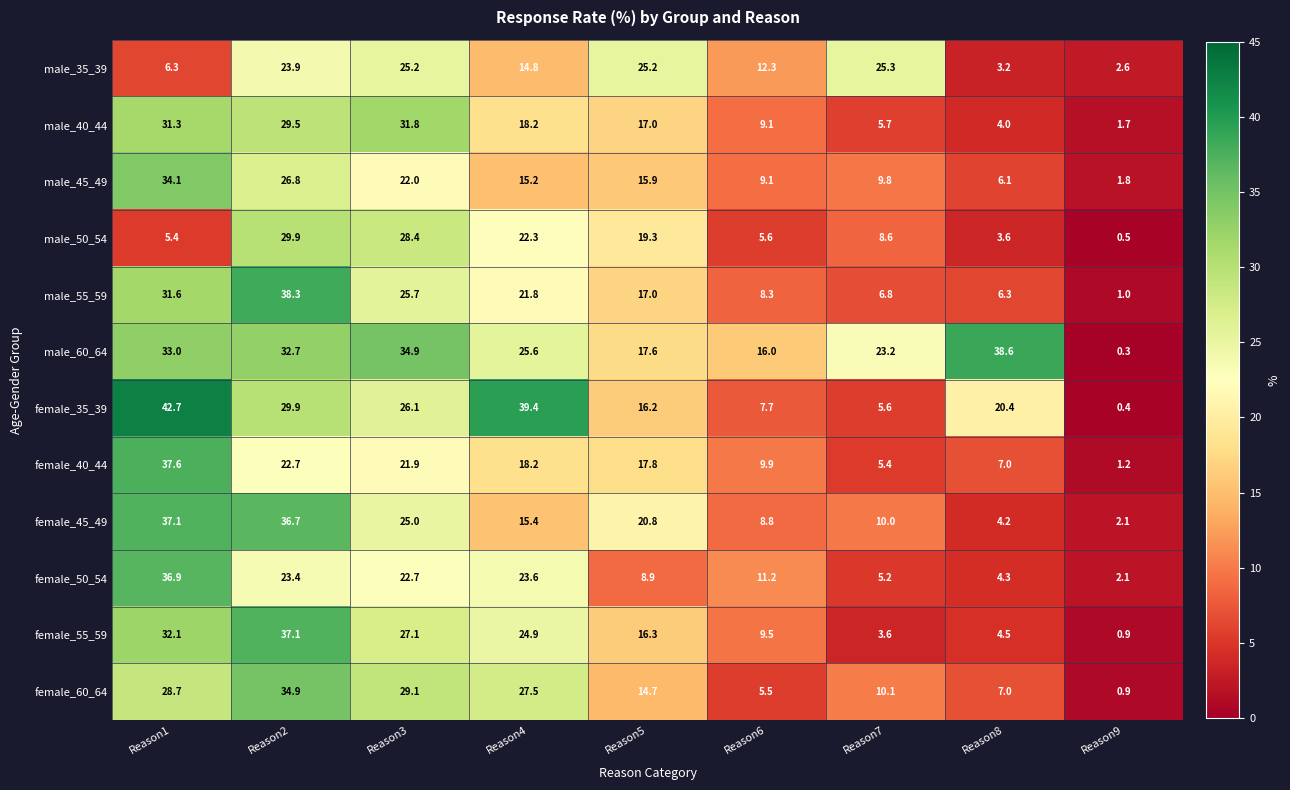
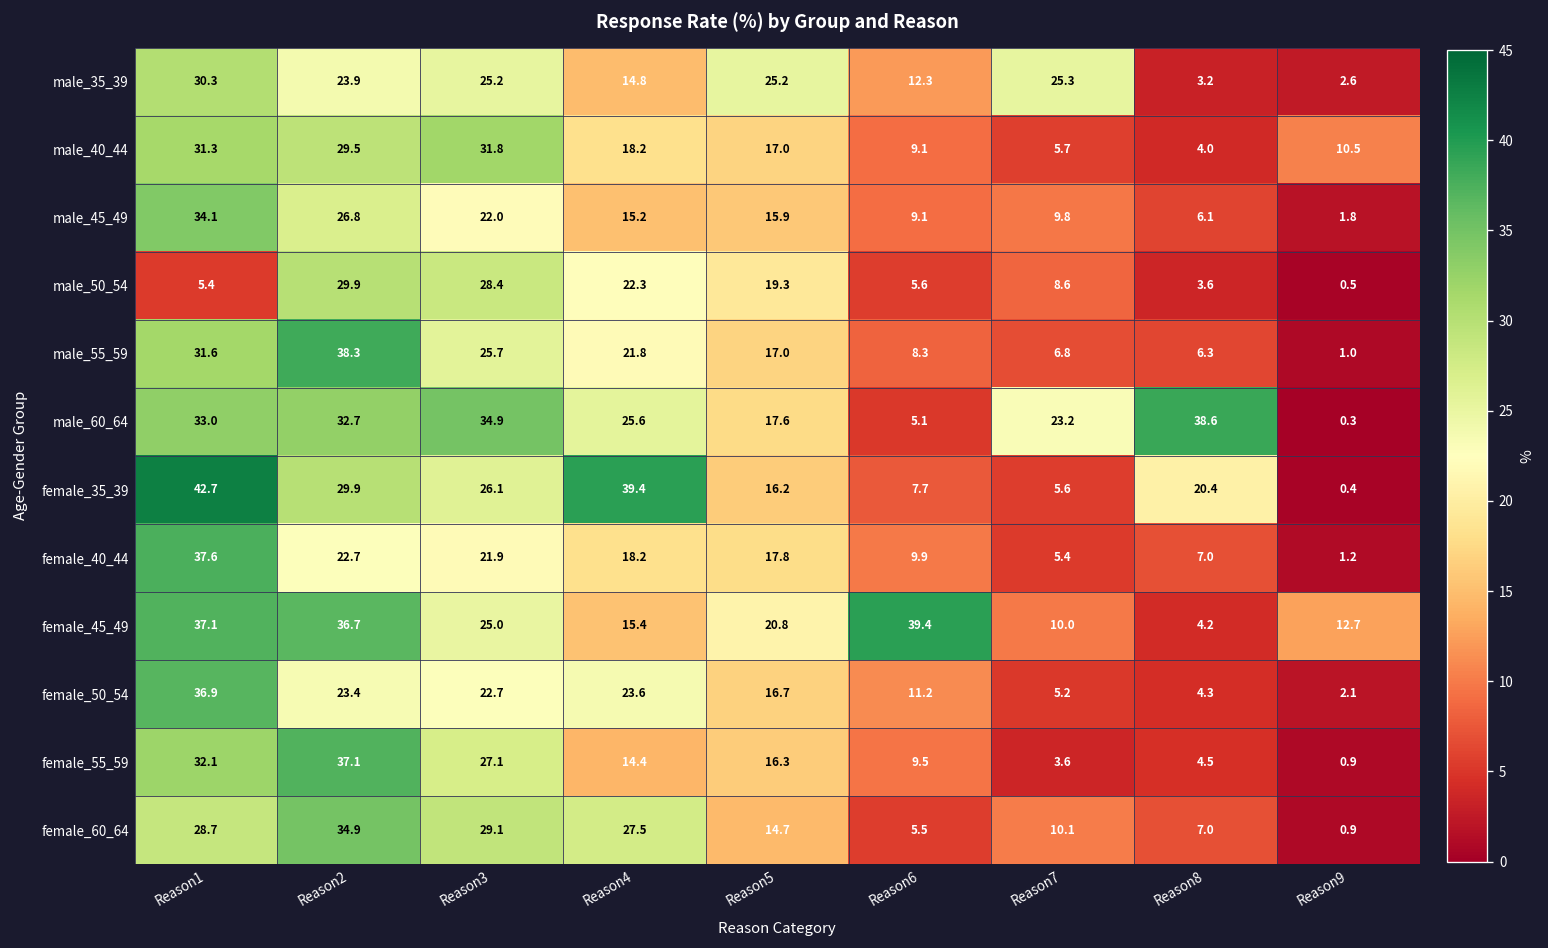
  {
    "male_35_39": {
-     "Reason1": 6.3,
+     "Reason1": 30.3,
      "Reason2": 23.9,
      "Reason3": 25.2,
      "Reason4": 14.8,
      "Reason5": 25.2,
      "Reason6": 12.3,
      "Reason7": 25.3,
      "Reason8": 3.2,
      "Reason9": 2.6
    },
    "male_40_44": {
      "Reason1": 31.3,
      "Reason2": 29.5,
      "Reason3": 31.8,
      "Reason4": 18.2,
      "Reason5": 17.0,
      "Reason6": 9.1,
      "Reason7": 5.7,
      "Reason8": 4.0,
-     "Reason9": 1.7
+     "Reason9": 10.5
    },
    "male_45_49": {
      "Reason1": 34.1,
      "Reason2": 26.8,
      "Reason3": 22.0,
      "Reason4": 15.2,
      "Reason5": 15.9,
      "Reason6": 9.1,
      "Reason7": 9.8,
      "Reason8": 6.1,
      "Reason9": 1.8
    },
    "male_50_54": {
      "Reason1": 5.4,
      "Reason2": 29.9,
      "Reason3": 28.4,
      "Reason4": 22.3,
      "Reason5": 19.3,
      "Reason6": 5.6,
      "Reason7": 8.6,
      "Reason8": 3.6,
      "Reason9": 0.5
    },
    "male_55_59": {
      "Reason1": 31.6,
      "Reason2": 38.3,
      "Reason3": 25.7,
      "Reason4": 21.8,
      "Reason5": 17.0,
      "Reason6": 8.3,
      "Reason7": 6.8,
      "Reason8": 6.3,
      "Reason9": 1.0
    },
    "male_60_64": {
      "Reason1": 33.0,
      "Reason2": 32.7,
      "Reason3": 34.9,
      "Reason4": 25.6,
      "Reason5": 17.6,
-     "Reason6": 16.0,
+     "Reason6": 5.1,
      "Reason7": 23.2,
      "Reason8": 38.6,
      "Reason9": 0.3
    },
    "female_35_39": {
      "Reason1": 42.7,
      "Reason2": 29.9,
      "Reason3": 26.1,
      "Reason4": 39.4,
      "Reason5": 16.2,
      "Reason6": 7.7,
      "Reason7": 5.6,
      "Reason8": 20.4,
      "Reason9": 0.4
    },
    "female_40_44": {
      "Reason1": 37.6,
      "Reason2": 22.7,
      "Reason3": 21.9,
      "Reason4": 18.2,
      "Reason5": 17.8,
      "Reason6": 9.9,
      "Reason7": 5.4,
      "Reason8": 7.0,
      "Reason9": 1.2
    },
    "female_45_49": {
      "Reason1": 37.1,
      "Reason2": 36.7,
      "Reason3": 25.0,
      "Reason4": 15.4,
      "Reason5": 20.8,
-     "Reason6": 8.8,
+     "Reason6": 39.4,
      "Reason7": 10.0,
      "Reason8": 4.2,
-     "Reason9": 2.1
+     "Reason9": 12.7
    },
    "female_50_54": {
      "Reason1": 36.9,
      "Reason2": 23.4,
      "Reason3": 22.7,
      "Reason4": 23.6,
-     "Reason5": 8.9,
+     "Reason5": 16.7,
      "Reason6": 11.2,
      "Reason7": 5.2,
      "Reason8": 4.3,
      "Reason9": 2.1
    },
    "female_55_59": {
      "Reason1": 32.1,
      "Reason2": 37.1,
      "Reason3": 27.1,
-     "Reason4": 24.9,
+     "Reason4": 14.4,
      "Reason5": 16.3,
      "Reason6": 9.5,
      "Reason7": 3.6,
      "Reason8": 4.5,
      "Reason9": 0.9
    },
    "female_60_64": {
      "Reason1": 28.7,
      "Reason2": 34.9,
      "Reason3": 29.1,
      "Reason4": 27.5,
      "Reason5": 14.7,
      "Reason6": 5.5,
      "Reason7": 10.1,
      "Reason8": 7.0,
      "Reason9": 0.9
    }
  }
